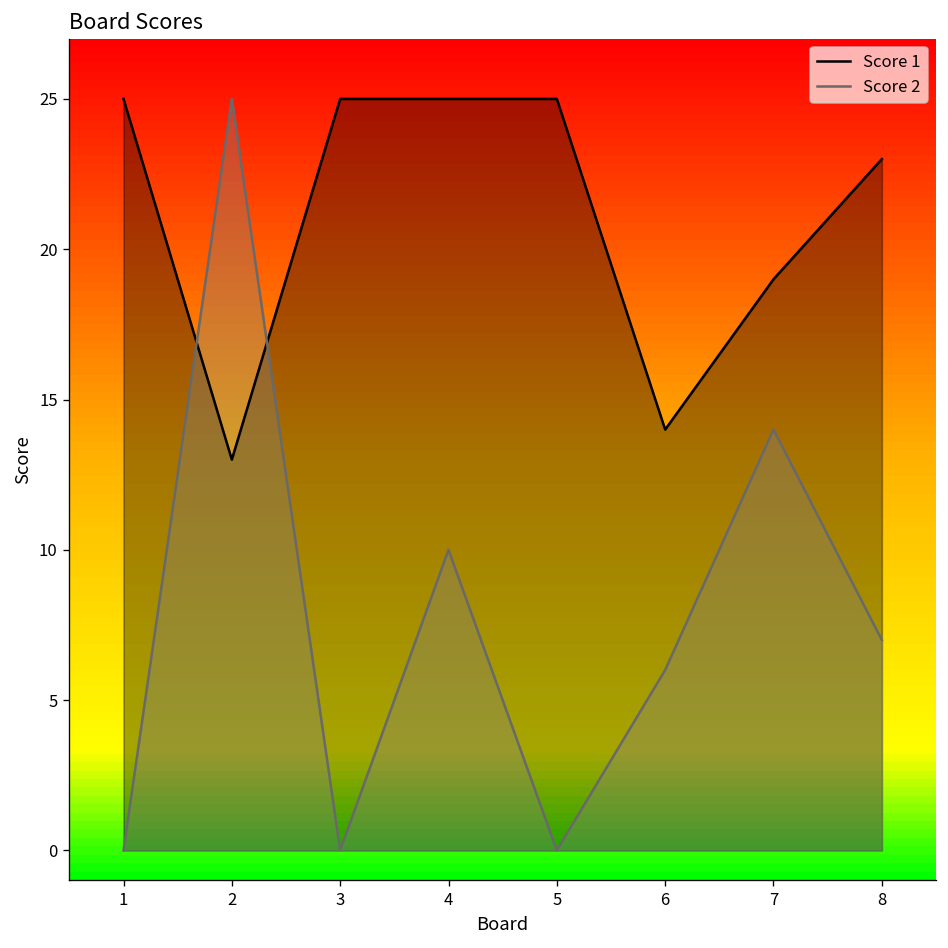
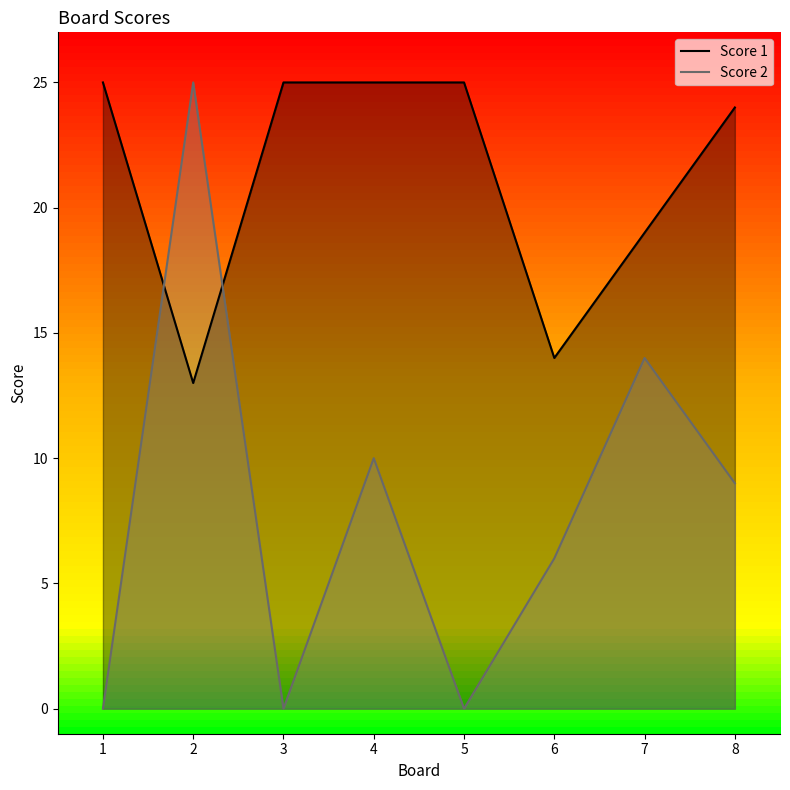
  {
    "Score 1": {
      "1": 25,
      "2": 13,
      "3": 25,
      "4": 25,
      "5": 25,
      "6": 14,
      "7": 19,
-     "8": 23
+     "8": 24
    },
    "Score 2": {
      "1": 0,
      "2": 25,
      "3": 0,
      "4": 10,
      "5": 0,
      "6": 6,
      "7": 14,
-     "8": 7
+     "8": 9
    }
  }
